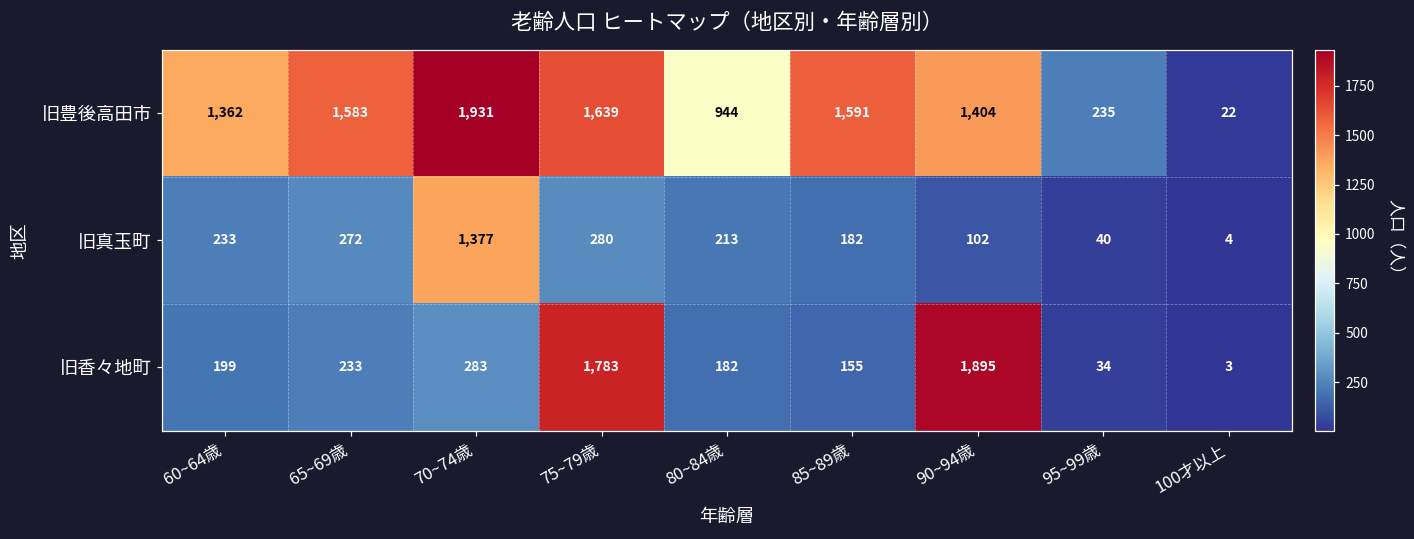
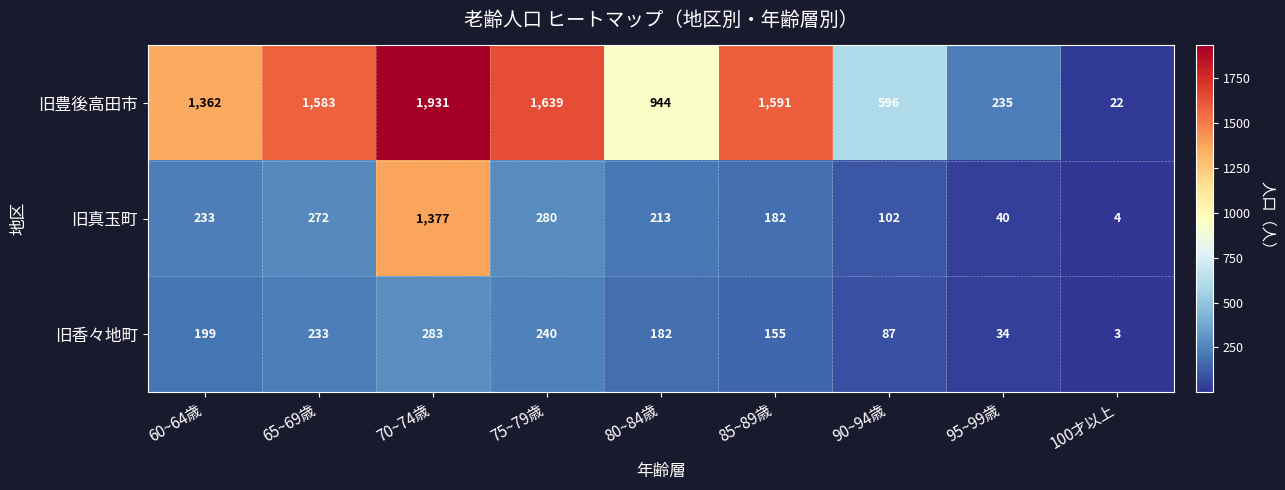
  {
    "旧豊後高田市": {
      "60~64歳": "1,362",
      "65~69歳": "1,583",
      "70~74歳": "1,931",
      "75~79歳": "1,639",
      "80~84歳": "944",
      "85~89歳": "1,591",
-     "90~94歳": "1,404",
+     "90~94歳": "596",
      "95~99歳": "235",
      "100才以上": "22"
    },
    "旧真玉町": {
      "60~64歳": "233",
      "65~69歳": "272",
      "70~74歳": "1,377",
      "75~79歳": "280",
      "80~84歳": "213",
      "85~89歳": "182",
      "90~94歳": "102",
      "95~99歳": "40",
      "100才以上": "4"
    },
    "旧香々地町": {
      "60~64歳": "199",
      "65~69歳": "233",
      "70~74歳": "283",
-     "75~79歳": "1,783",
+     "75~79歳": "240",
      "80~84歳": "182",
      "85~89歳": "155",
-     "90~94歳": "1,895",
+     "90~94歳": "87",
      "95~99歳": "34",
      "100才以上": "3"
    }
  }
